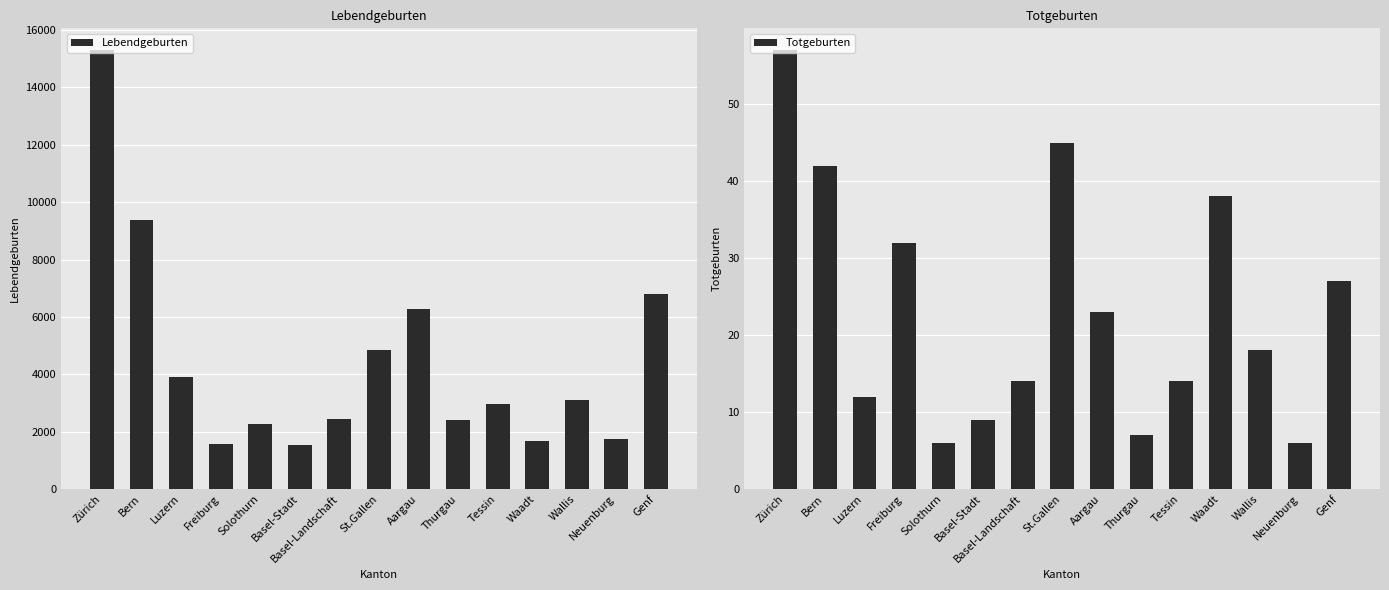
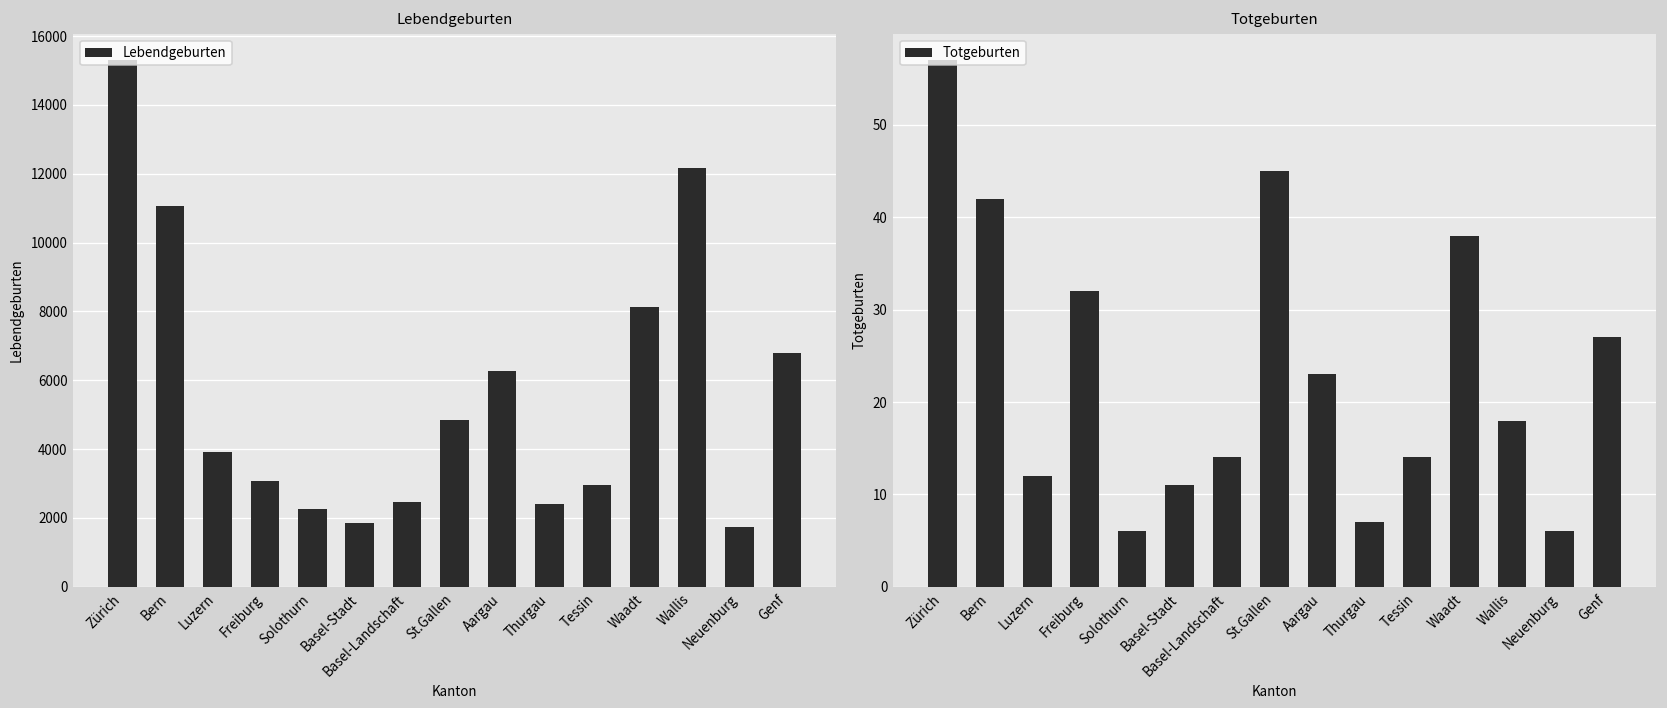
  {
    "Lebendgeburten": {
-     "Bern": 9400,
+     "Bern": 11100,
      "Luzern": 3900,
-     "Freiburg": 1600,
+     "Freiburg": 3100,
      "Solothurn": 2300,
-     "Basel-Stadt": 1500,
+     "Basel-Stadt": 1900,
      "Basel-Landschaft": 2400,
      "St.Gallen": 4900,
      "Aargau": 6300,
      "Thurgau": 2400,
      "Tessin": 3000,
-     "Waadt": 1700,
-     "Wallis": 3100,
+     "Waadt": 8100,
+     "Wallis": 12200,
      "Neuenburg": 1800,
      "Genf": 6800
    },
    "Totgeburten": {
      "Bern": 42,
      "Luzern": 12,
      "Freiburg": 32,
      "Solothurn": 6,
-     "Basel-Stadt": 9,
+     "Basel-Stadt": 11,
      "Basel-Landschaft": 14,
      "St.Gallen": 45,
      "Aargau": 23,
      "Thurgau": 7,
      "Tessin": 14,
      "Waadt": 38,
      "Wallis": 18,
      "Neuenburg": 6,
      "Genf": 27
    }
  }
